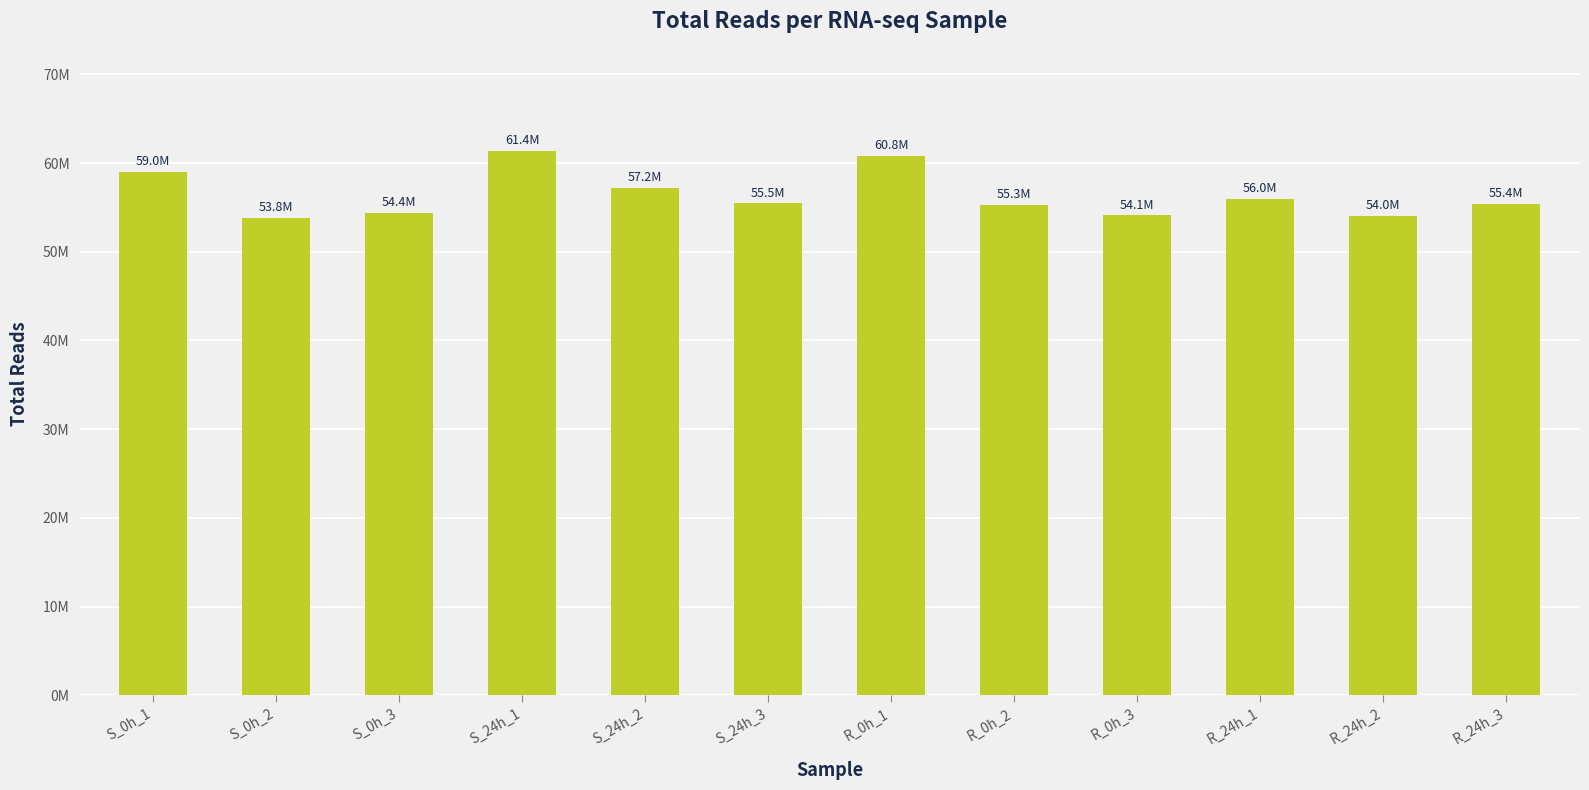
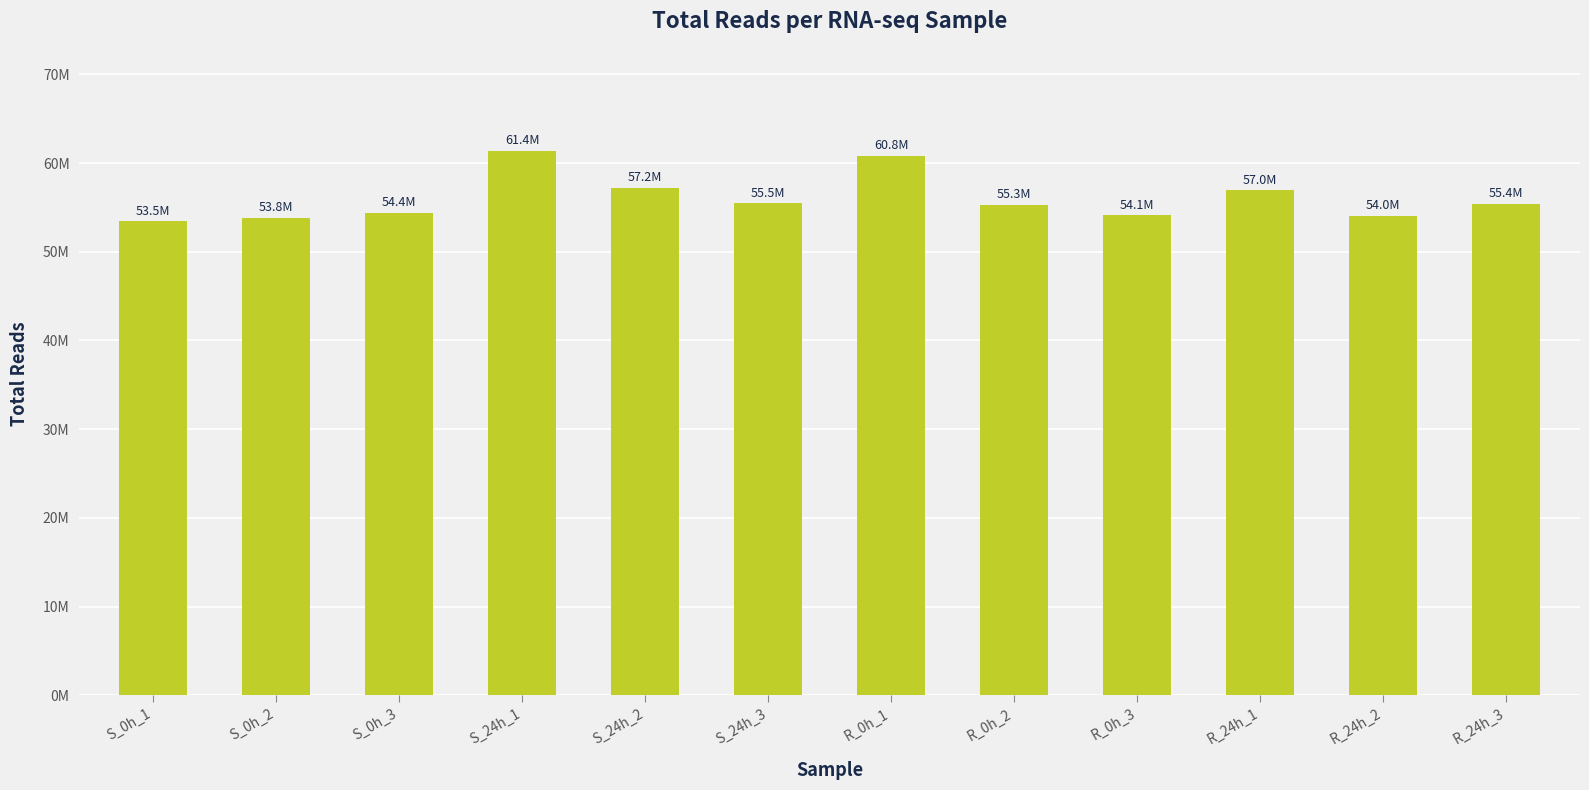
  {
-   "S_0h_1": "59.0M",
+   "S_0h_1": "53.5M",
    "S_0h_2": "53.8M",
    "S_0h_3": "54.4M",
    "S_24h_1": "61.4M",
    "S_24h_2": "57.2M",
    "S_24h_3": "55.5M",
    "R_0h_1": "60.8M",
    "R_0h_2": "55.3M",
    "R_0h_3": "54.1M",
-   "R_24h_1": "56.0M",
+   "R_24h_1": "57.0M",
    "R_24h_2": "54.0M",
    "R_24h_3": "55.4M"
  }
